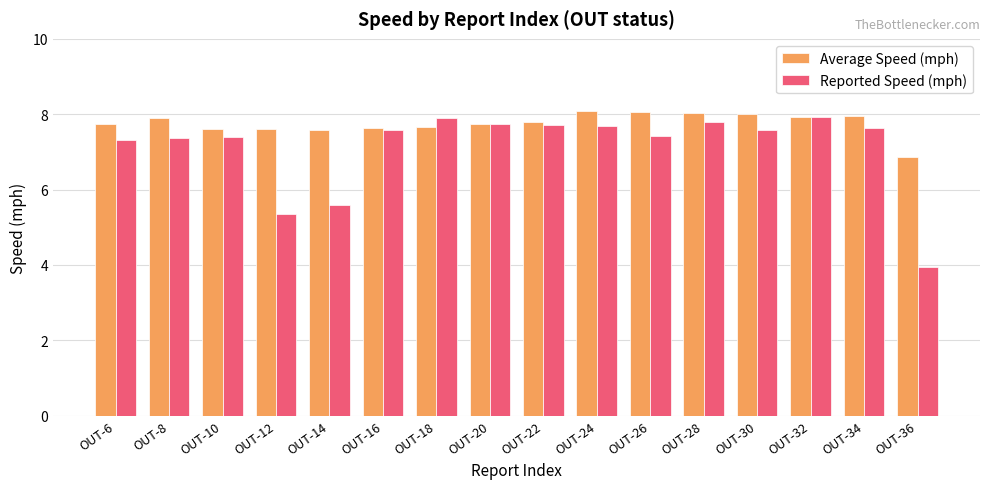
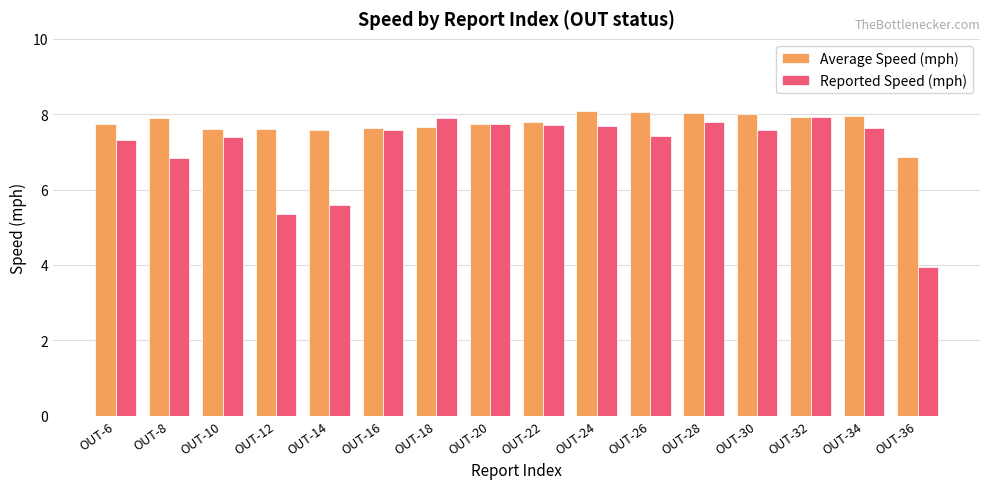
  {
    "Average Speed (mph)": {
      "OUT-6": 7.7,
      "OUT-8": 7.9,
      "OUT-10": 7.6,
      "OUT-12": 7.6,
      "OUT-14": 7.6,
      "OUT-16": 7.6,
      "OUT-18": 7.7,
      "OUT-20": 7.7,
      "OUT-22": 7.8,
      "OUT-24": 8.1,
      "OUT-26": 8.0,
      "OUT-28": 8.0,
      "OUT-30": 8.0,
      "OUT-32": 7.9,
      "OUT-34": 8.0,
      "OUT-36": 6.9
    },
    "Reported Speed (mph)": {
      "OUT-6": 7.3,
-     "OUT-8": 7.4,
+     "OUT-8": 6.8,
      "OUT-10": 7.4,
      "OUT-12": 5.4,
      "OUT-14": 5.6,
      "OUT-16": 7.6,
      "OUT-18": 7.9,
      "OUT-20": 7.7,
      "OUT-22": 7.7,
      "OUT-24": 7.7,
      "OUT-26": 7.4,
      "OUT-28": 7.8,
      "OUT-30": 7.6,
      "OUT-32": 7.9,
      "OUT-34": 7.6,
      "OUT-36": 4.0
    }
  }
